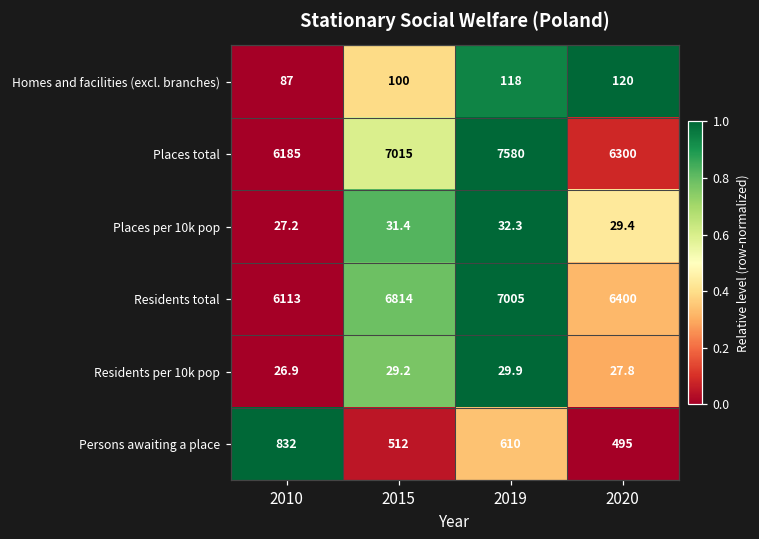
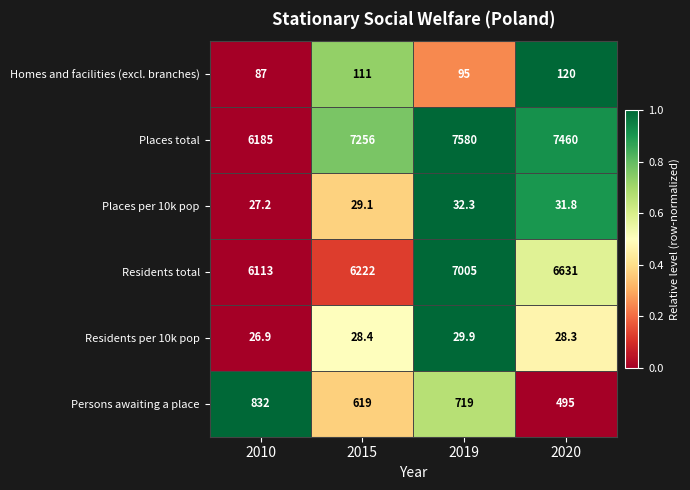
  {
    "Homes and facilities (excl. branches)": {
      "2010": 87,
-     "2015": 100,
-     "2019": 118,
+     "2015": 111,
+     "2019": 95,
      "2020": 120
    },
    "Places total": {
      "2010": 6185,
-     "2015": 7015,
+     "2015": 7256,
      "2019": 7580,
-     "2020": 6300
+     "2020": 7460
    },
    "Places per 10k pop": {
      "2010": 27.2,
-     "2015": 31.4,
+     "2015": 29.1,
      "2019": 32.3,
-     "2020": 29.4
+     "2020": 31.8
    },
    "Residents total": {
      "2010": 6113,
-     "2015": 6814,
+     "2015": 6222,
      "2019": 7005,
-     "2020": 6400
+     "2020": 6631
    },
    "Residents per 10k pop": {
      "2010": 26.9,
-     "2015": 29.2,
+     "2015": 28.4,
      "2019": 29.9,
-     "2020": 27.8
+     "2020": 28.3
    },
    "Persons awaiting a place": {
      "2010": 832,
-     "2015": 512,
-     "2019": 610,
+     "2015": 619,
+     "2019": 719,
      "2020": 495
    }
  }
